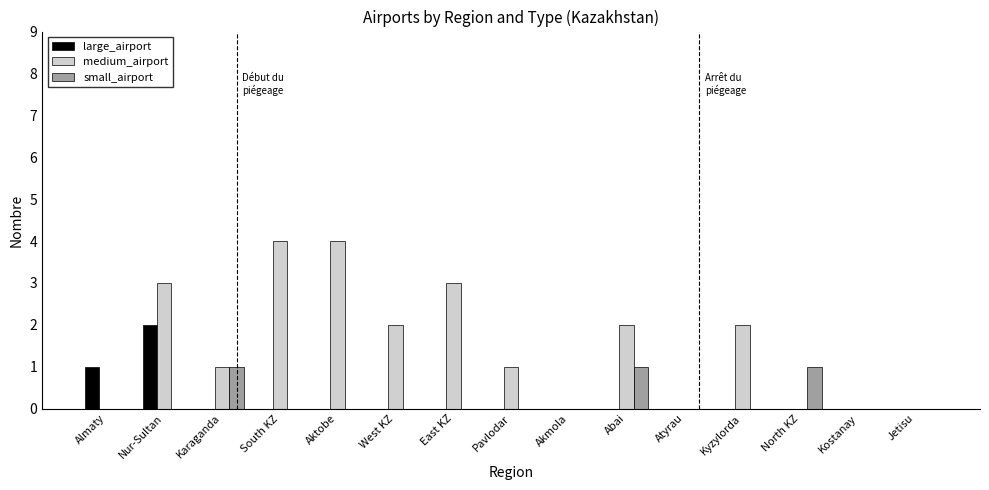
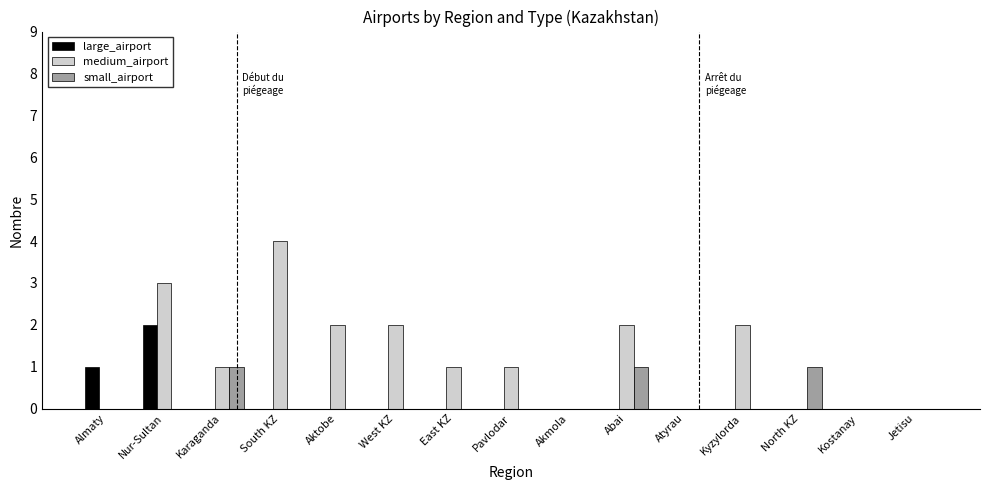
  {
    "large_airport": {
      "Almaty": 1,
      "Nur-Sultan": 2,
      "Karaganda": 0,
      "South KZ": 0,
      "Aktobe": 0,
      "West KZ": 0,
      "East KZ": 0,
      "Pavlodar": 0,
      "Akmola": 0,
      "Abai": 0,
      "Atyrau": 0,
      "Kyzylorda": 0,
      "North KZ": 0,
      "Kostanay": 0,
      "Jetisu": 0
    },
    "medium_airport": {
      "Almaty": 0,
      "Nur-Sultan": 3,
      "Karaganda": 1,
      "South KZ": 4,
-     "Aktobe": 4,
+     "Aktobe": 2,
      "West KZ": 2,
-     "East KZ": 3,
+     "East KZ": 1,
      "Pavlodar": 1,
      "Akmola": 0,
      "Abai": 2,
      "Atyrau": 0,
      "Kyzylorda": 2,
      "North KZ": 0,
      "Kostanay": 0,
      "Jetisu": 0
    },
    "small_airport": {
      "Almaty": 0,
      "Nur-Sultan": 0,
      "Karaganda": 1,
      "South KZ": 0,
      "Aktobe": 0,
      "West KZ": 0,
      "East KZ": 0,
      "Pavlodar": 0,
      "Akmola": 0,
      "Abai": 1,
      "Atyrau": 0,
      "Kyzylorda": 0,
      "North KZ": 1,
      "Kostanay": 0,
      "Jetisu": 0
    }
  }
